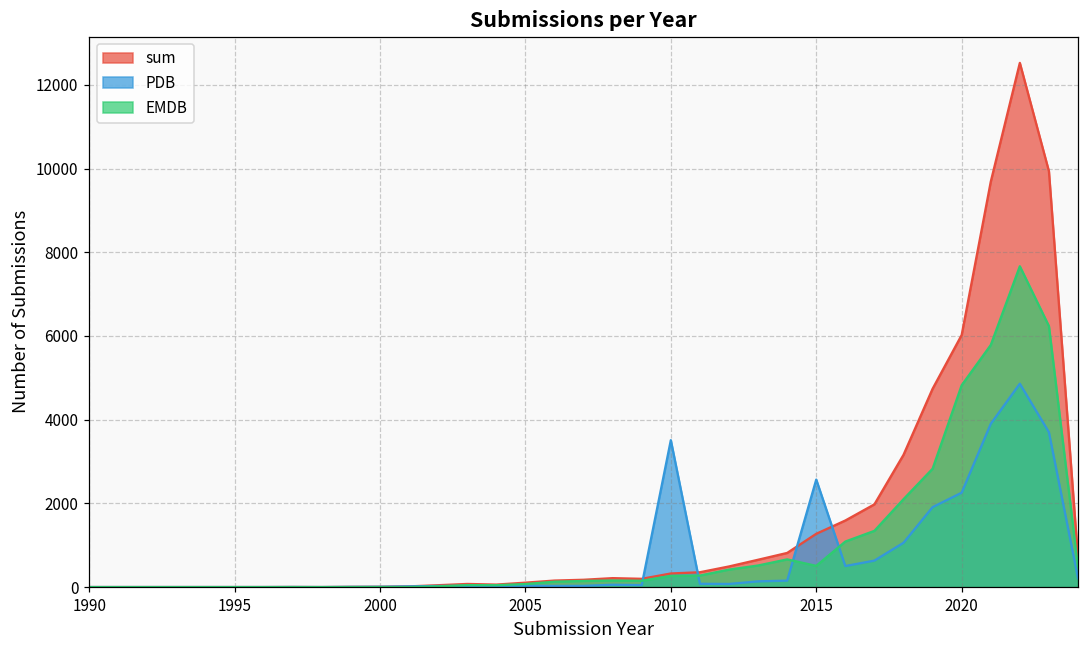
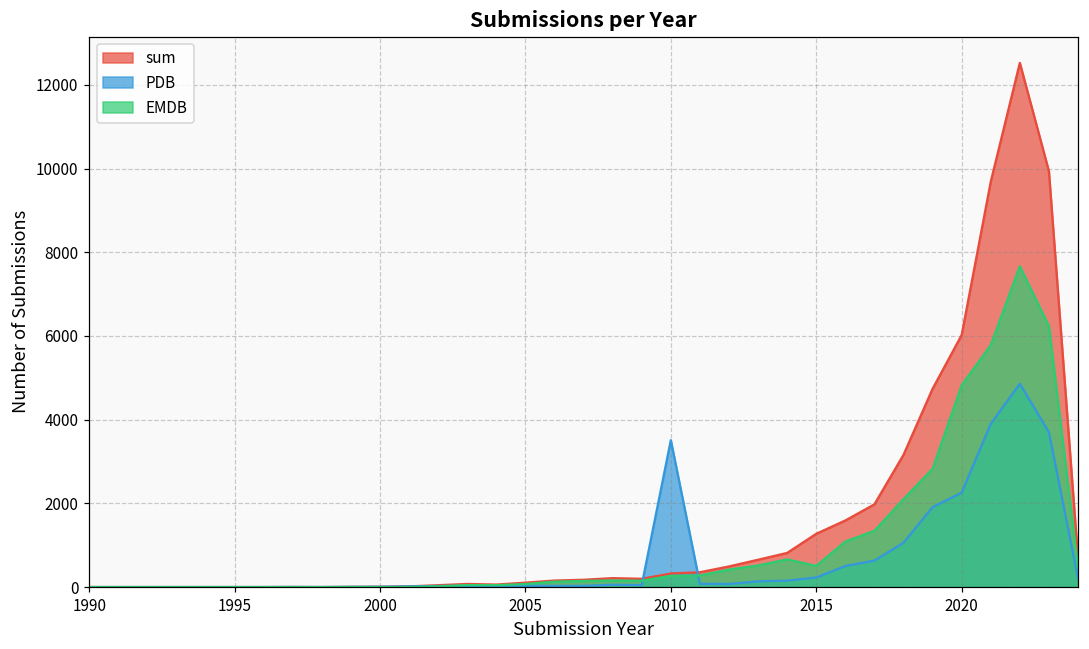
  {
    "sum": {
      "2015": 1300,
      "2020": 6000
    },
    "PDB": {
      "2010": 3500,
-     "2015": 2600,
+     "2015": 200,
      "2020": 2300
    },
    "EMDB": {
      "2015": 500,
      "2020": 4800
    }
  }
